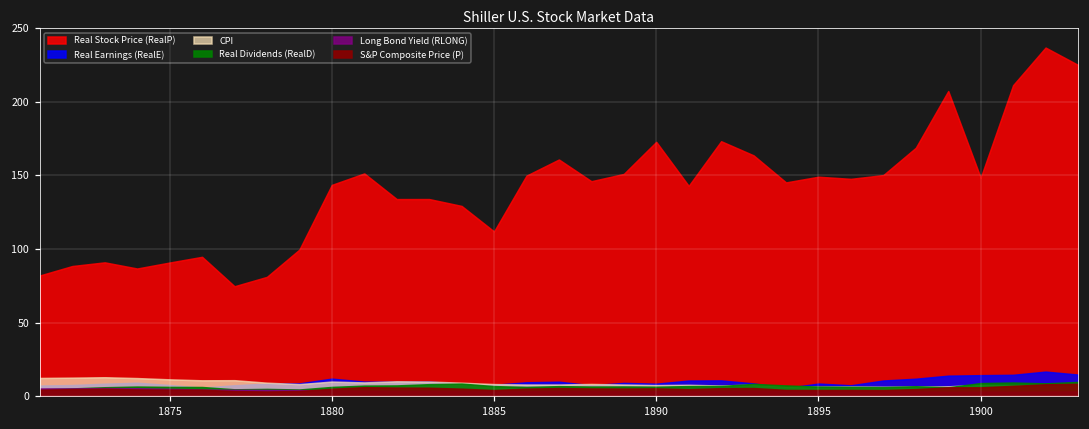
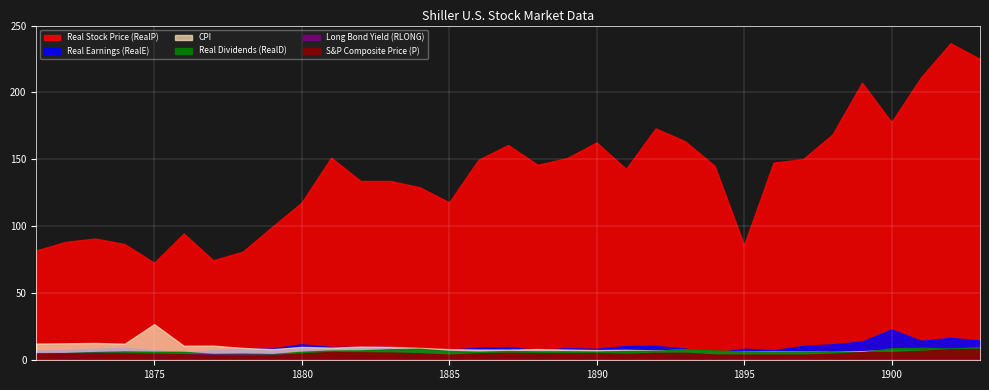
  {
    "Real Stock Price (RealP)": {
-     "1875": 91,
-     "1880": 144,
-     "1885": 112,
-     "1890": 173,
-     "1895": 149,
-     "1900": 148
+     "1875": 73,
+     "1880": 118,
+     "1885": 118,
+     "1890": 163,
+     "1895": 86,
+     "1900": 178
    },
    "Real Earnings (RealE)": {
      "1880": 12,
      "1895": 9,
-     "1900": 14
+     "1900": 23
    },
    "CPI": {
-     "1875": 12,
+     "1875": 27,
      "1880": 10
    },
    "Long Bond Yield (RLONG)": {
      "1890": 3,
      "1900": 3
    }
  }
